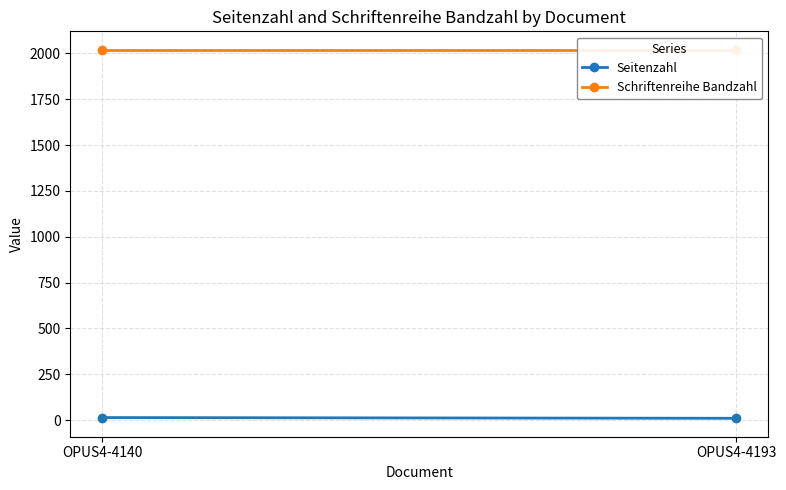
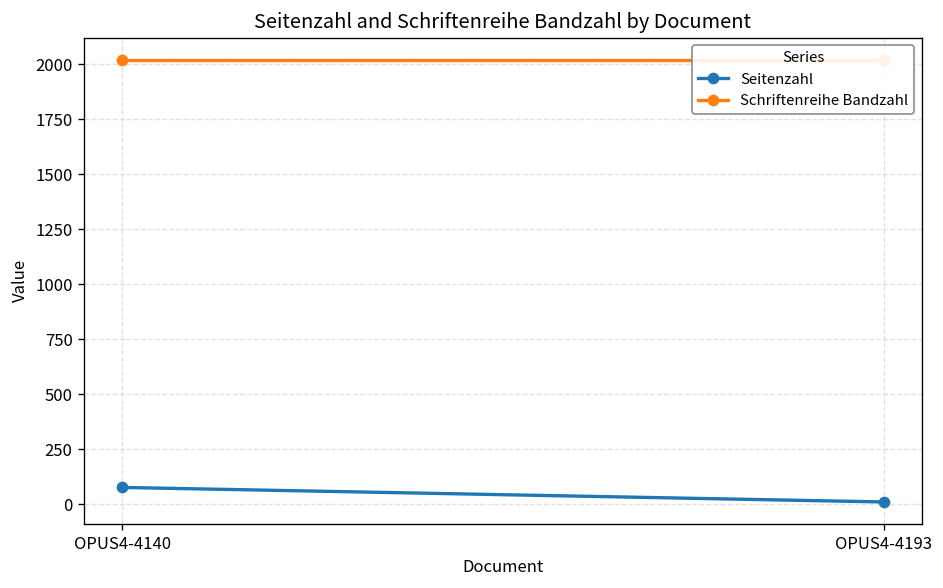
  {
    "Seitenzahl": {
-     "OPUS4-4140": 10,
+     "OPUS4-4140": 80,
      "OPUS4-4193": 10
    },
    "Schriftenreihe Bandzahl": {
      "OPUS4-4140": 2020
    }
  }
